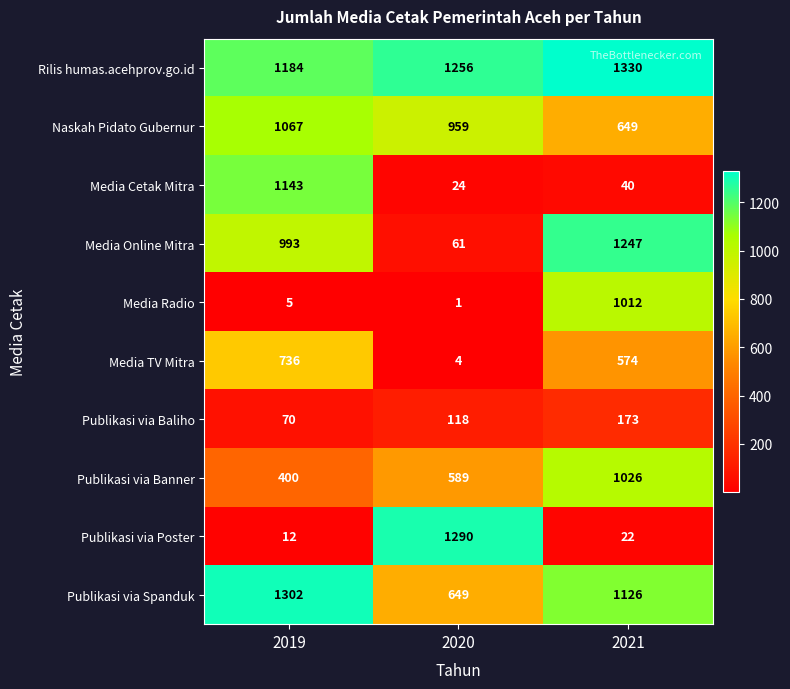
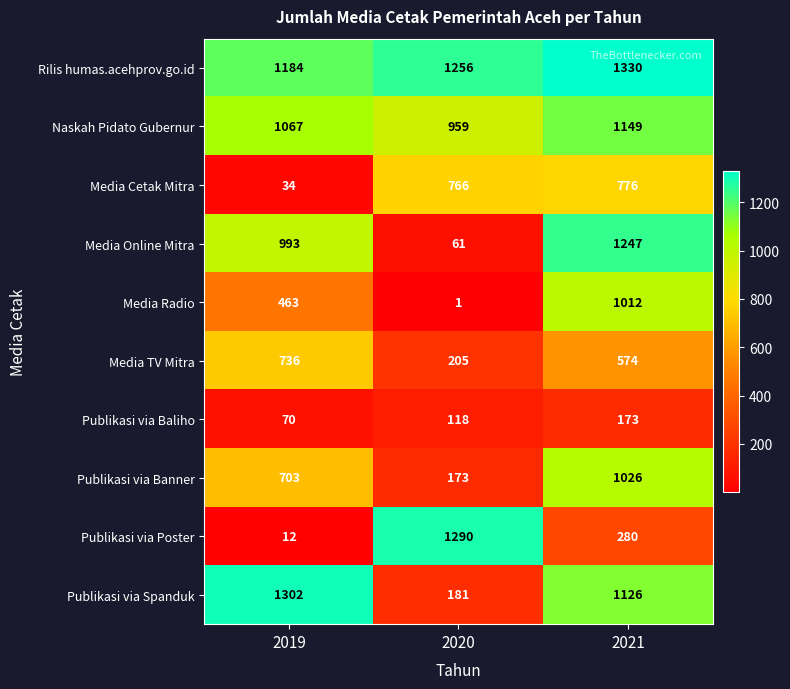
  {
    "Rilis humas.acehprov.go.id": {
      "2019": 1184,
      "2020": 1256
    },
    "Naskah Pidato Gubernur": {
      "2019": 1067,
      "2020": 959,
-     "2021": 649
+     "2021": 1149
    },
    "Media Cetak Mitra": {
-     "2019": 1143,
-     "2020": 24,
-     "2021": 40
+     "2019": 34,
+     "2020": 766,
+     "2021": 776
    },
    "Media Online Mitra": {
      "2019": 993,
      "2020": 61,
      "2021": 1247
    },
    "Media Radio": {
-     "2019": 5,
+     "2019": 463,
      "2020": 1,
      "2021": 1012
    },
    "Media TV Mitra": {
      "2019": 736,
-     "2020": 4,
+     "2020": 205,
      "2021": 574
    },
    "Publikasi via Baliho": {
      "2019": 70,
      "2020": 118,
      "2021": 173
    },
    "Publikasi via Banner": {
-     "2019": 400,
-     "2020": 589,
+     "2019": 703,
+     "2020": 173,
      "2021": 1026
    },
    "Publikasi via Poster": {
      "2019": 12,
      "2020": 1290,
-     "2021": 22
+     "2021": 280
    },
    "Publikasi via Spanduk": {
      "2019": 1302,
-     "2020": 649,
+     "2020": 181,
      "2021": 1126
    }
  }
